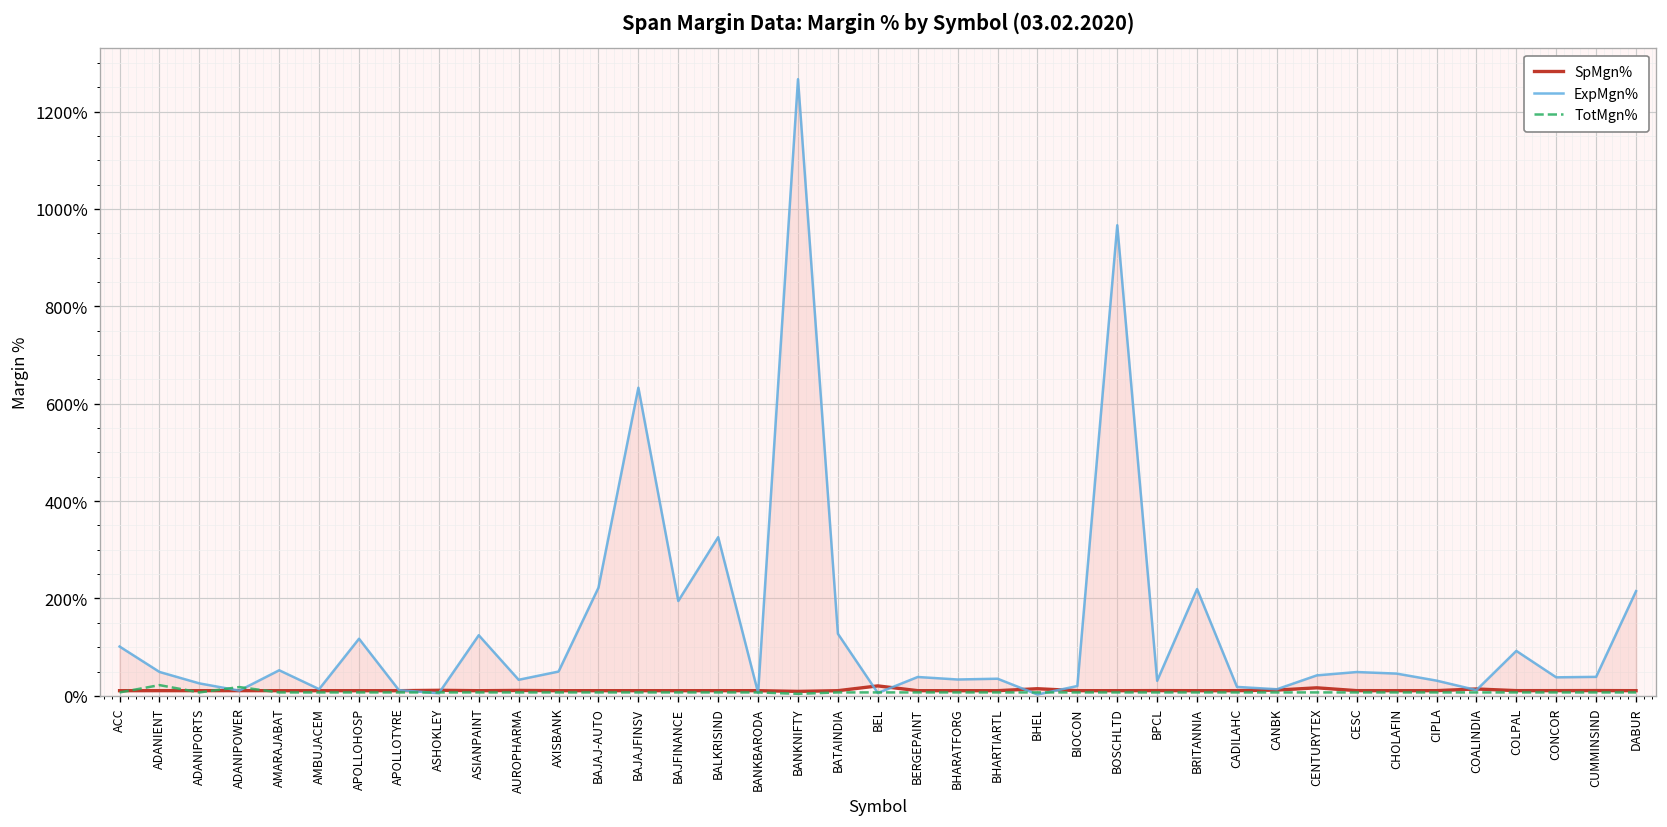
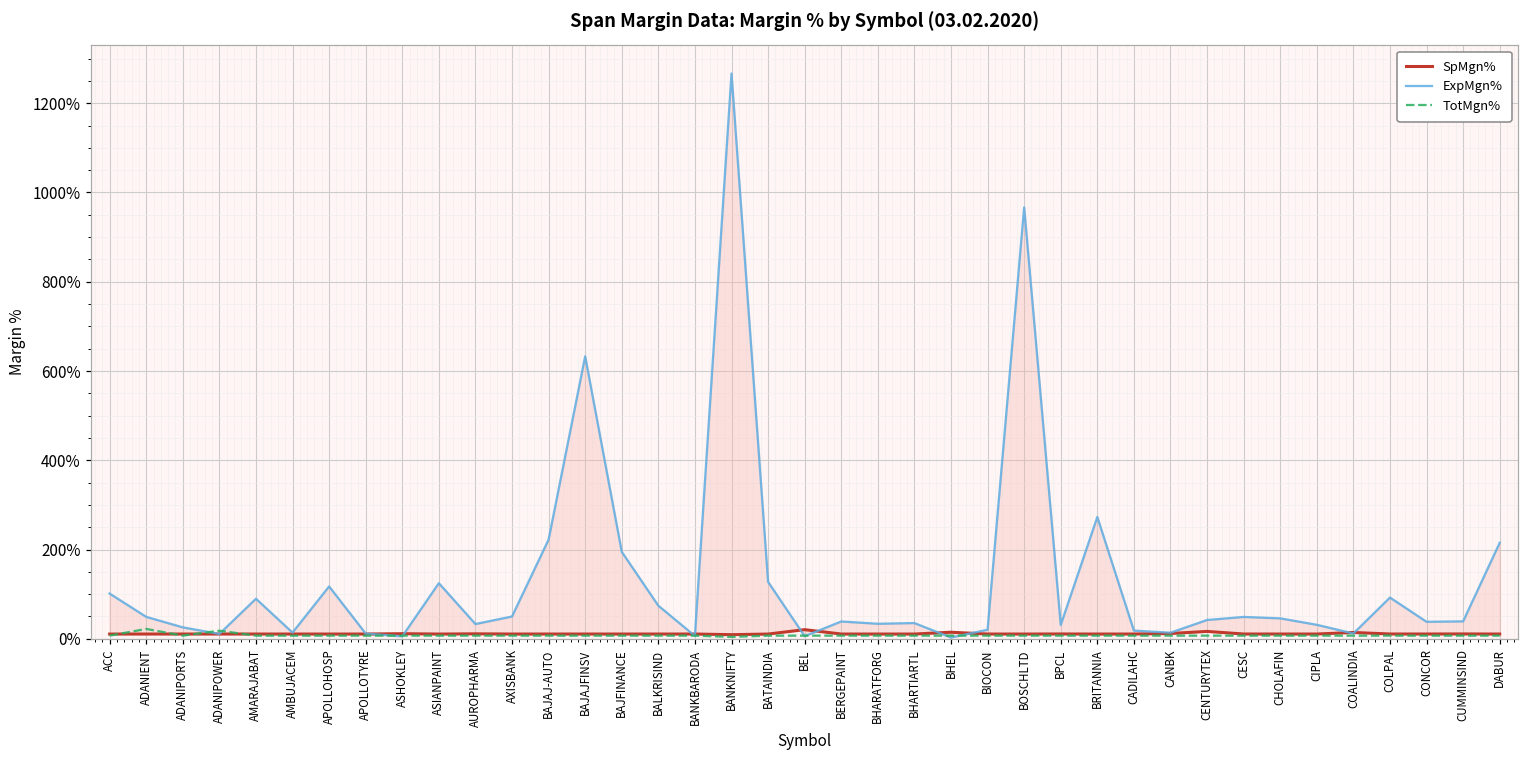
  {
    "SpMgn%": {
      "ADANIENT": "10%",
      "CENTURYTEX": "20%"
    },
    "ExpMgn%": {
-     "AMARAJABAT": "50%",
-     "BALKRISIND": "330%",
-     "BRITANNIA": "220%"
+     "AMARAJABAT": "90%",
+     "BALKRISIND": "70%",
+     "BRITANNIA": "270%"
    },
    "TotMgn%": {
      "ADANIENT": "20%",
      "ADANIPOWER": "20%",
      "CENTURYTEX": "10%"
    }
  }
